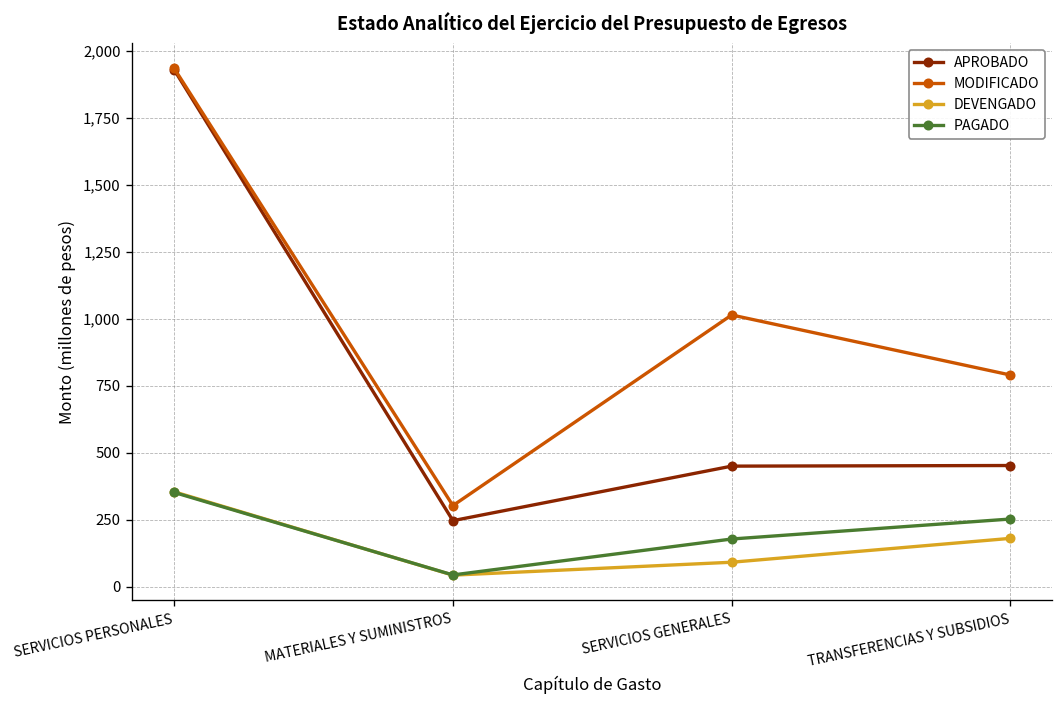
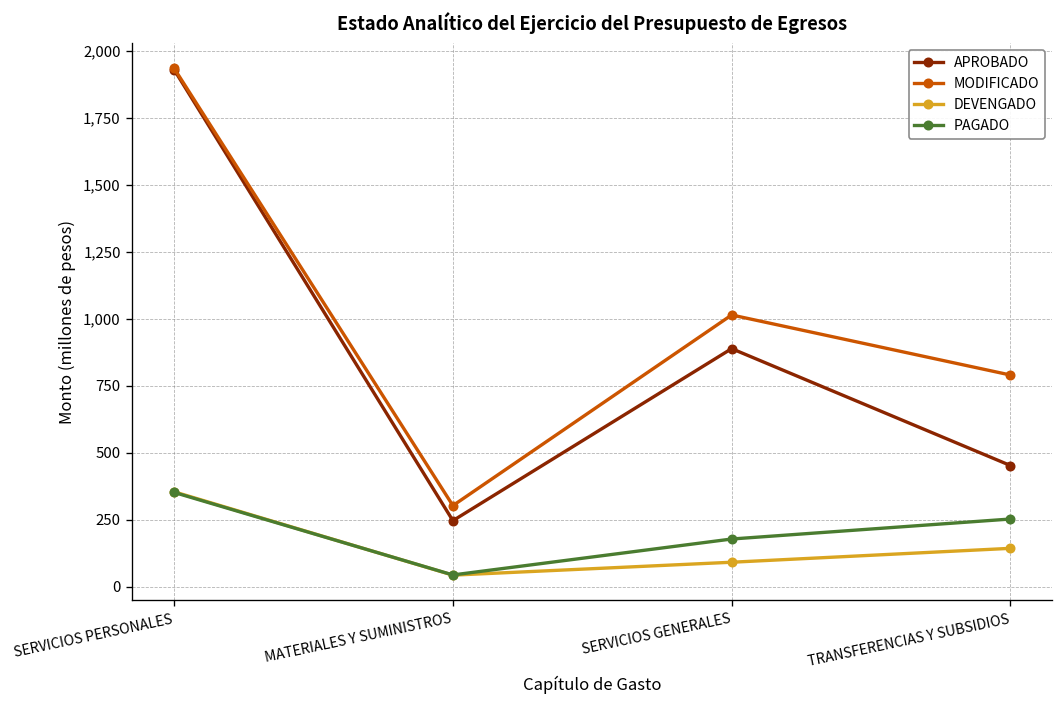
  {
    "APROBADO": {
      "MATERIALES Y SUMINISTROS": "250",
-     "SERVICIOS GENERALES": "450",
+     "SERVICIOS GENERALES": "890",
      "TRANSFERENCIAS Y SUBSIDIOS": "450"
    },
    "MODIFICADO": {
      "MATERIALES Y SUMINISTROS": "300",
      "SERVICIOS GENERALES": "1,010",
      "TRANSFERENCIAS Y SUBSIDIOS": "790"
    },
    "DEVENGADO": {
      "SERVICIOS GENERALES": "90",
-     "TRANSFERENCIAS Y SUBSIDIOS": "180"
+     "TRANSFERENCIAS Y SUBSIDIOS": "140"
    },
    "PAGADO": {
      "SERVICIOS GENERALES": "180",
      "TRANSFERENCIAS Y SUBSIDIOS": "250"
    }
  }
